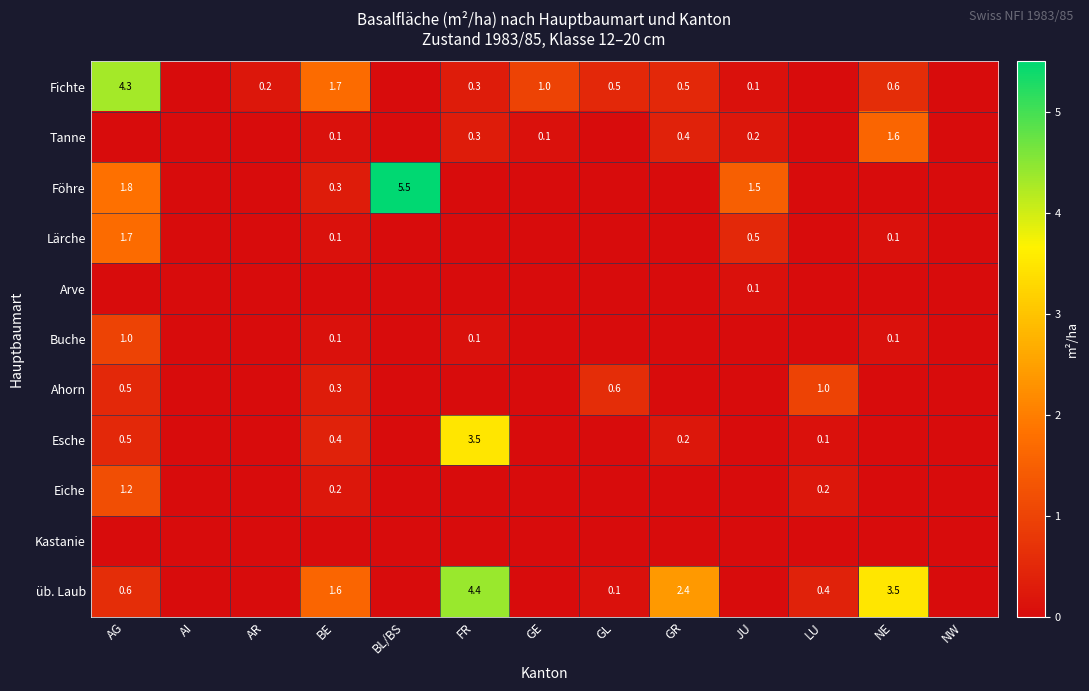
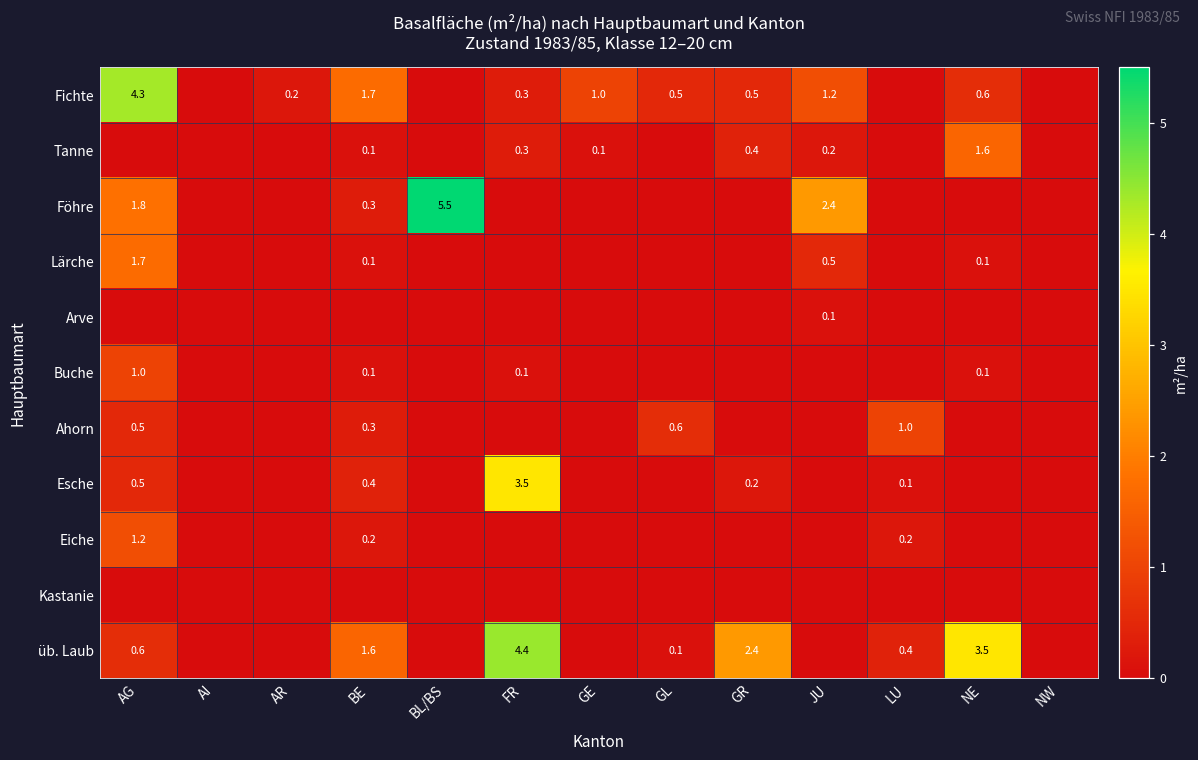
  {
    "Fichte": {
      "AG": 4.3,
      "AR": 0.2,
      "BE": 1.7,
      "FR": 0.3,
      "GE": 1.0,
      "GL": 0.5,
      "GR": 0.5,
-     "JU": 0.1,
+     "JU": 1.2,
      "NE": 0.6
    },
    "Tanne": {
      "BE": 0.1,
      "FR": 0.3,
      "GE": 0.1,
      "GR": 0.4,
      "JU": 0.2,
      "NE": 1.6
    },
    "Föhre": {
      "AG": 1.8,
      "BE": 0.3,
      "BL/BS": 5.5,
-     "JU": 1.5
+     "JU": 2.4
    },
    "Lärche": {
      "AG": 1.7,
      "BE": 0.1,
      "JU": 0.5,
      "NE": 0.1
    },
    "Arve": {
      "JU": 0.1
    },
    "Buche": {
      "AG": 1.0,
      "BE": 0.1,
      "FR": 0.1,
      "NE": 0.1
    },
    "Ahorn": {
      "AG": 0.5,
      "BE": 0.3,
      "GL": 0.6,
      "LU": 1.0
    },
    "Esche": {
      "AG": 0.5,
      "BE": 0.4,
      "FR": 3.5,
      "GR": 0.2,
      "LU": 0.1
    },
    "Eiche": {
      "AG": 1.2,
      "BE": 0.2,
      "LU": 0.2
    },
    "üb. Laub": {
      "AG": 0.6,
      "BE": 1.6,
      "FR": 4.4,
      "GL": 0.1,
      "GR": 2.4,
      "LU": 0.4,
      "NE": 3.5
    }
  }
